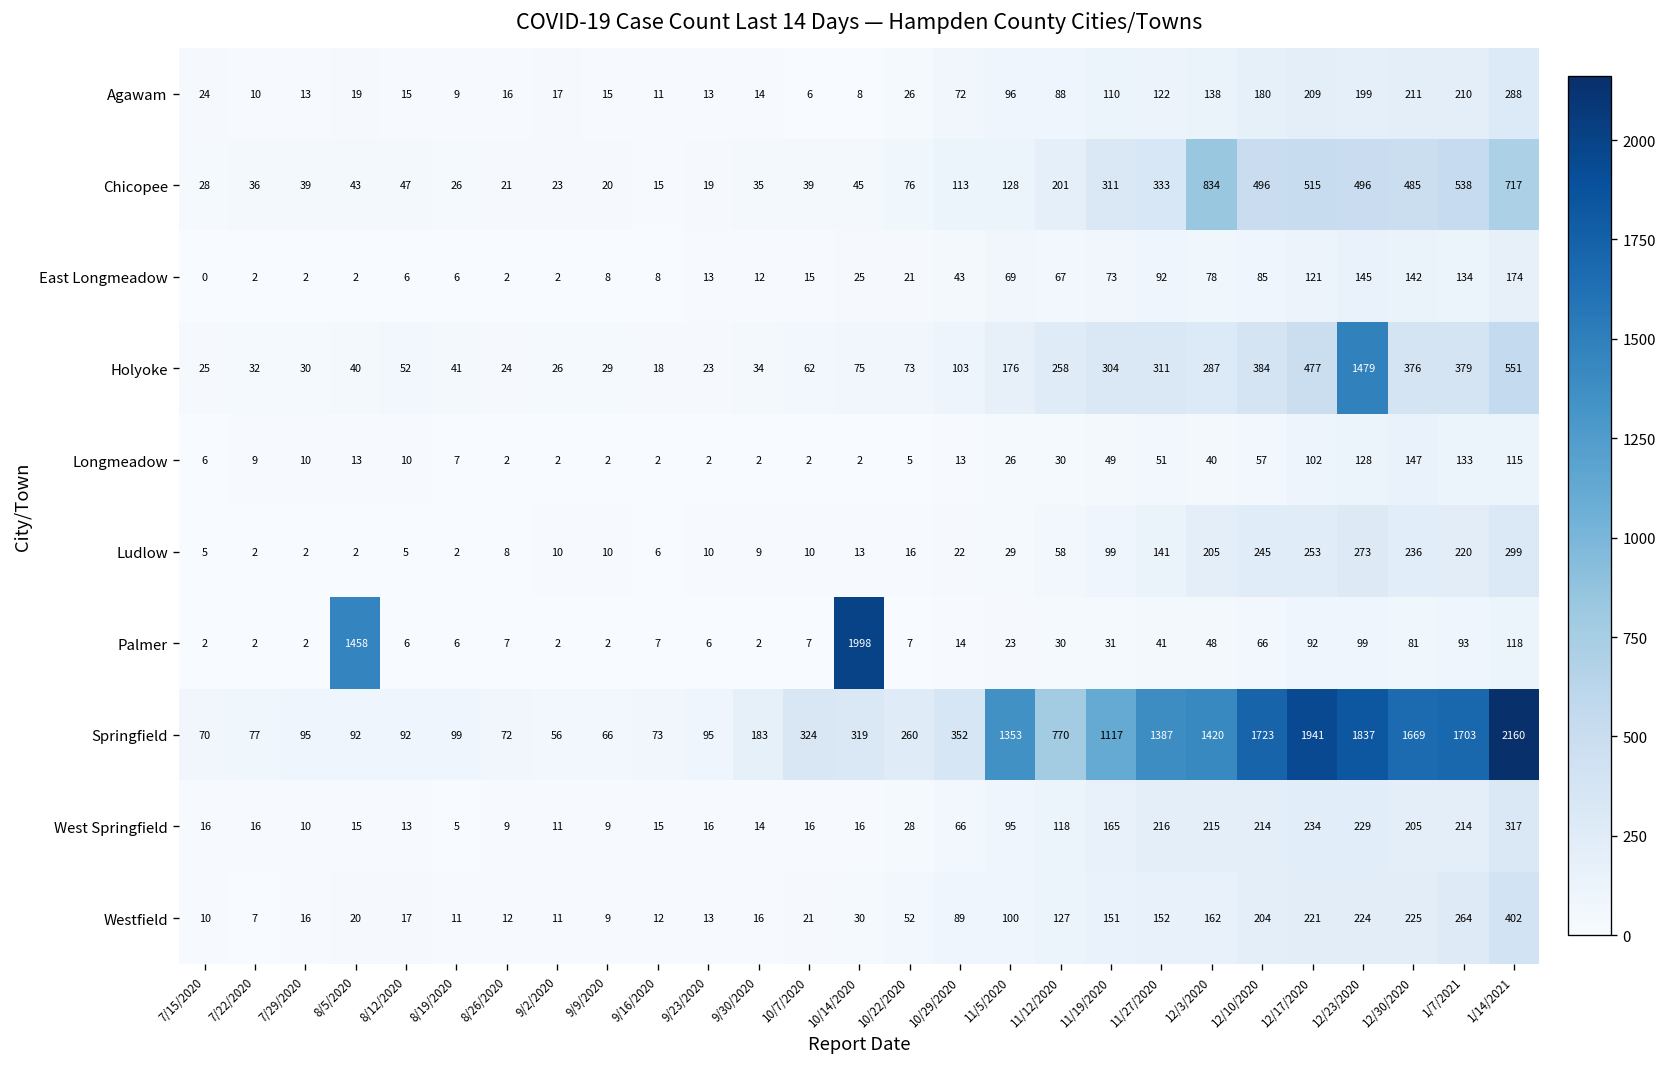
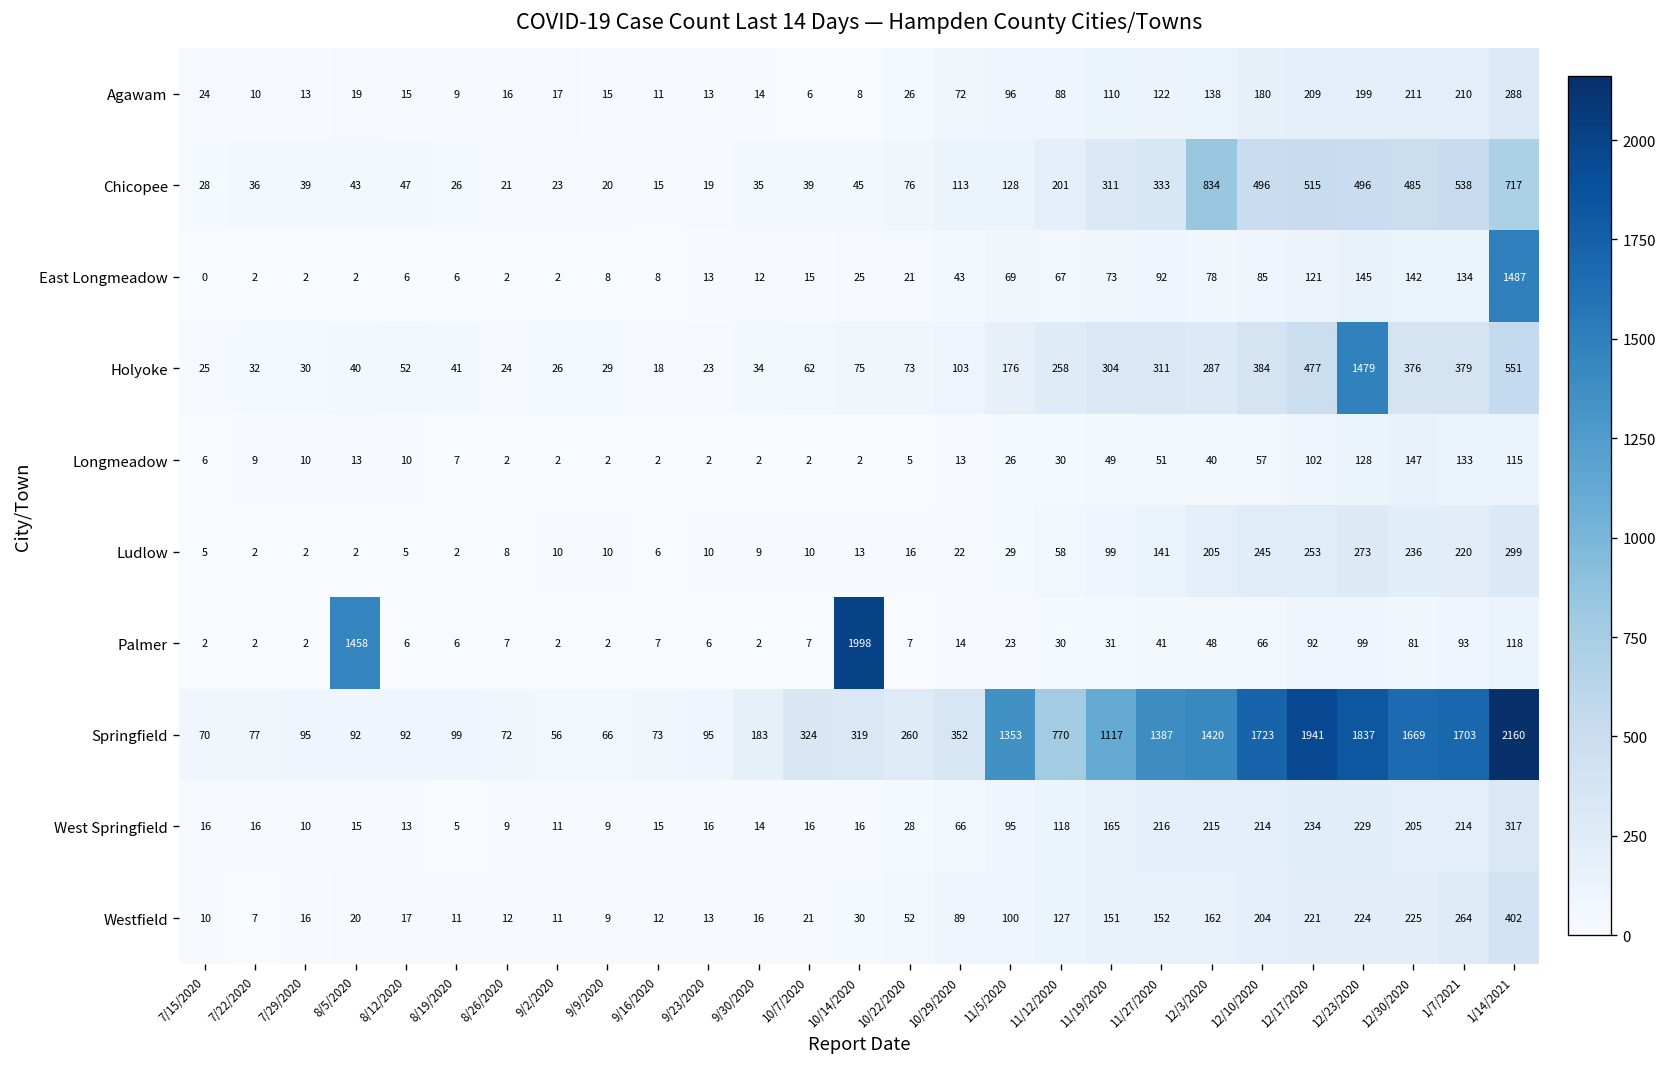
  {
    "East Longmeadow": {
      "7/15/2020": 0,
      "7/22/2020": 2,
      "7/29/2020": 2,
      "8/5/2020": 2,
      "8/12/2020": 6,
      "8/19/2020": 6,
      "8/26/2020": 2,
      "9/2/2020": 2,
      "9/9/2020": 8,
      "9/16/2020": 8,
      "9/23/2020": 13,
      "9/30/2020": 12,
      "10/7/2020": 15,
      "10/14/2020": 25,
      "10/22/2020": 21,
      "10/29/2020": 43,
      "11/5/2020": 69,
      "11/12/2020": 67,
      "11/19/2020": 73,
      "11/27/2020": 92,
      "12/3/2020": 78,
      "12/10/2020": 85,
      "12/17/2020": 121,
      "12/23/2020": 145,
      "12/30/2020": 142,
      "1/7/2021": 134,
-     "1/14/2021": 174
+     "1/14/2021": 1487
    }
  }
